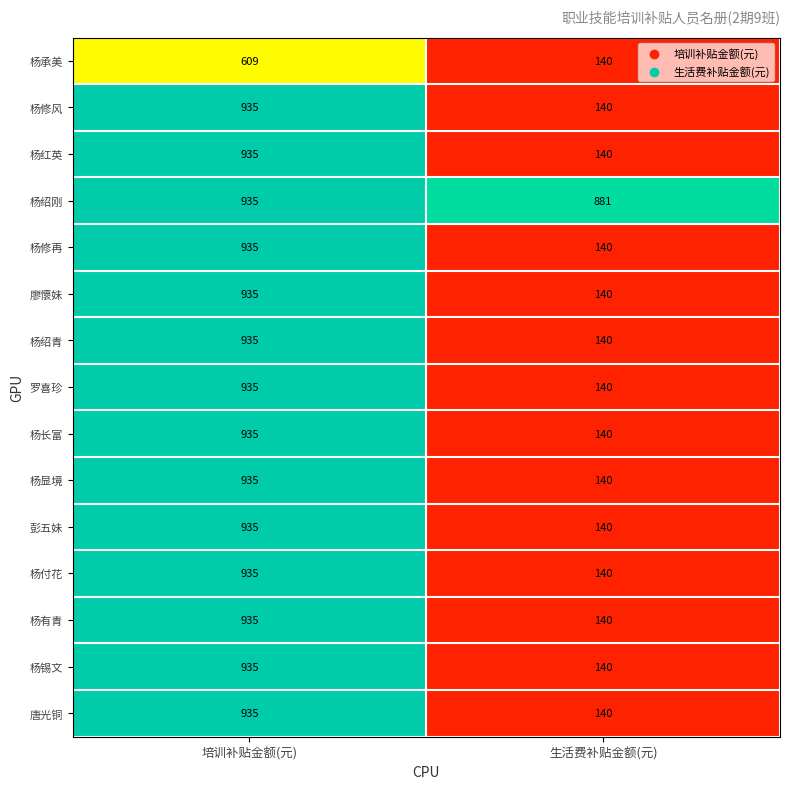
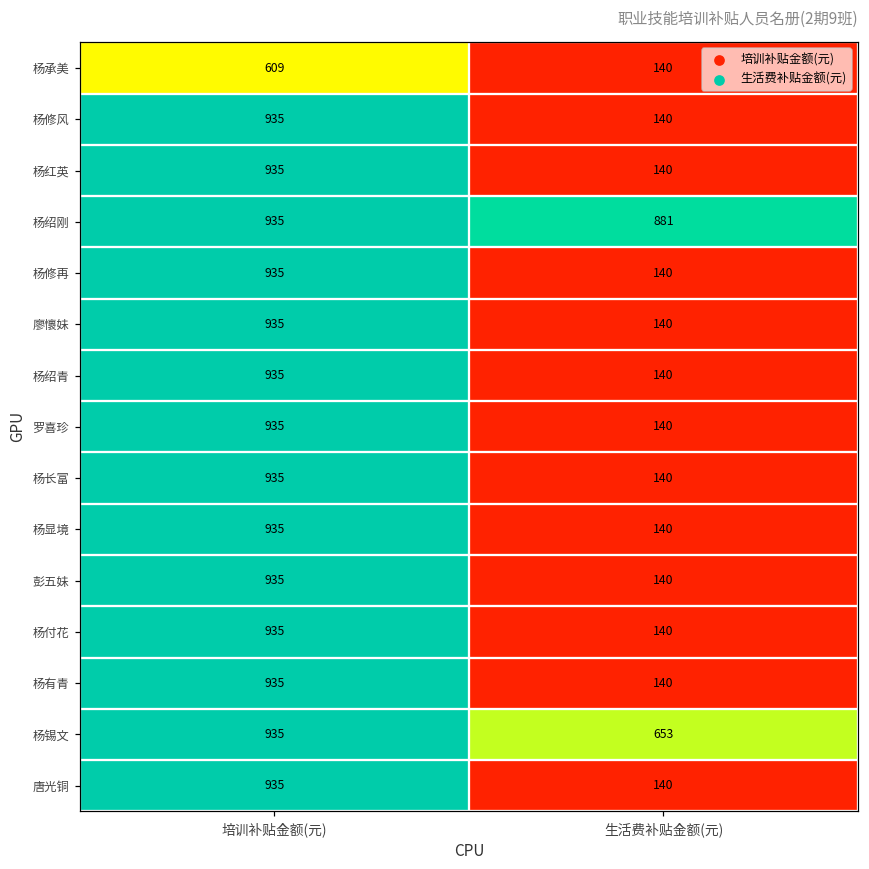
  {
    "杨承美": {
      "培训补贴金额(元)": 609,
      "生活费补贴金额(元)": 140
    },
    "杨修风": {
      "培训补贴金额(元)": 935,
      "生活费补贴金额(元)": 140
    },
    "杨红英": {
      "培训补贴金额(元)": 935,
      "生活费补贴金额(元)": 140
    },
    "杨绍刚": {
      "培训补贴金额(元)": 935,
      "生活费补贴金额(元)": 881
    },
    "杨修再": {
      "培训补贴金额(元)": 935,
      "生活费补贴金额(元)": 140
    },
    "廖懷妹": {
      "培训补贴金额(元)": 935,
      "生活费补贴金额(元)": 140
    },
    "杨绍青": {
      "培训补贴金额(元)": 935,
      "生活费补贴金额(元)": 140
    },
    "罗喜珍": {
      "培训补贴金额(元)": 935,
      "生活费补贴金额(元)": 140
    },
    "杨长富": {
      "培训补贴金额(元)": 935,
      "生活费补贴金额(元)": 140
    },
    "杨显境": {
      "培训补贴金额(元)": 935,
      "生活费补贴金额(元)": 140
    },
    "彭五妹": {
      "培训补贴金额(元)": 935,
      "生活费补贴金额(元)": 140
    },
    "杨付花": {
      "培训补贴金额(元)": 935,
      "生活费补贴金额(元)": 140
    },
    "杨有青": {
      "培训补贴金额(元)": 935,
      "生活费补贴金额(元)": 140
    },
    "杨锡文": {
      "培训补贴金额(元)": 935,
-     "生活费补贴金额(元)": 140
+     "生活费补贴金额(元)": 653
    },
    "唐光铜": {
      "培训补贴金额(元)": 935,
      "生活费补贴金额(元)": 140
    }
  }
